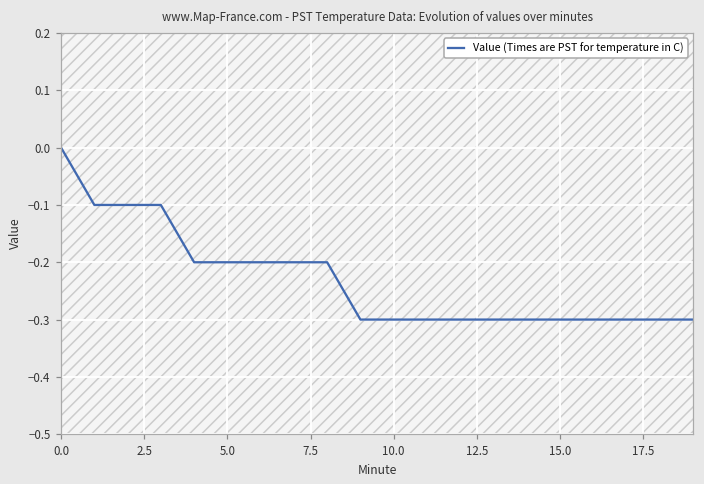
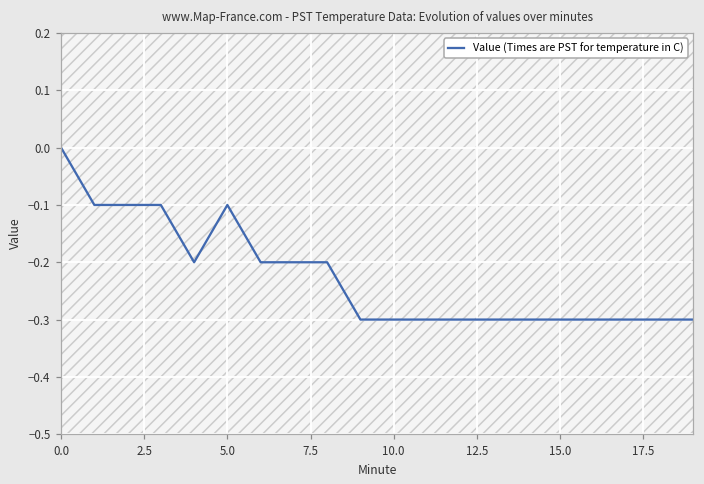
  {
    "0.0": 0.0,
-   "5.0": -0.2,
+   "5.0": -0.1,
    "10.0": -0.3,
    "15.0": -0.3
  }
